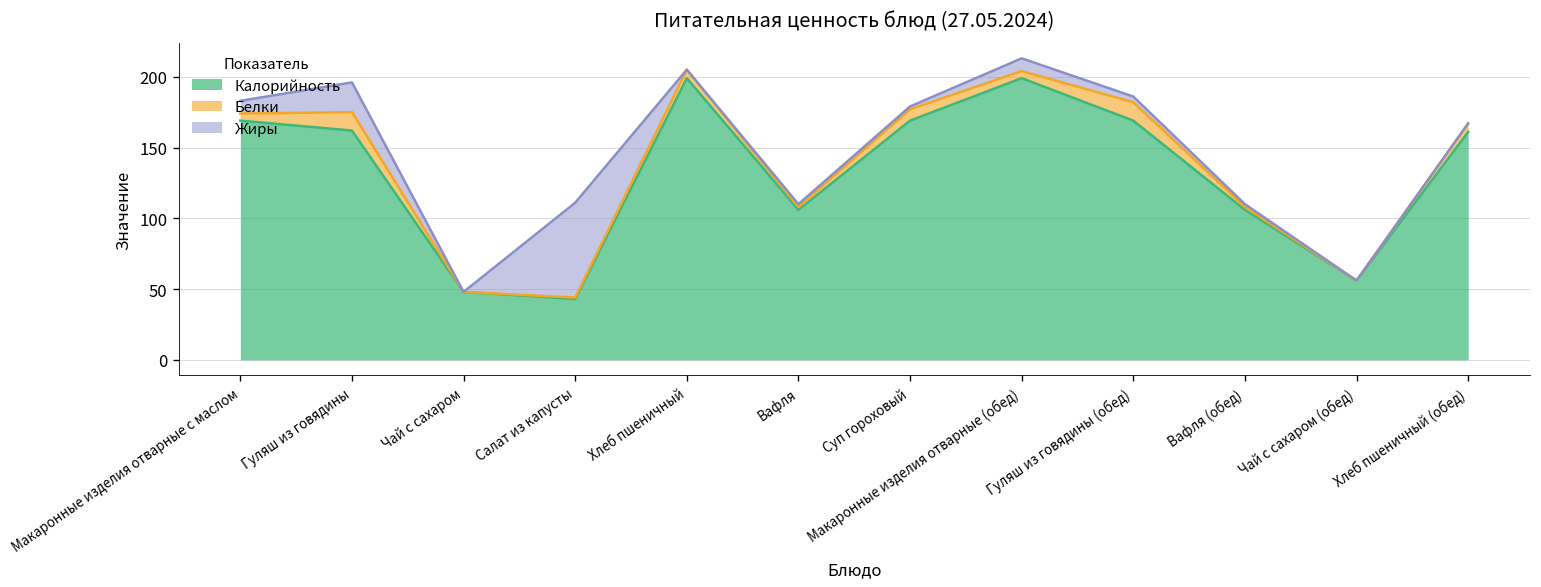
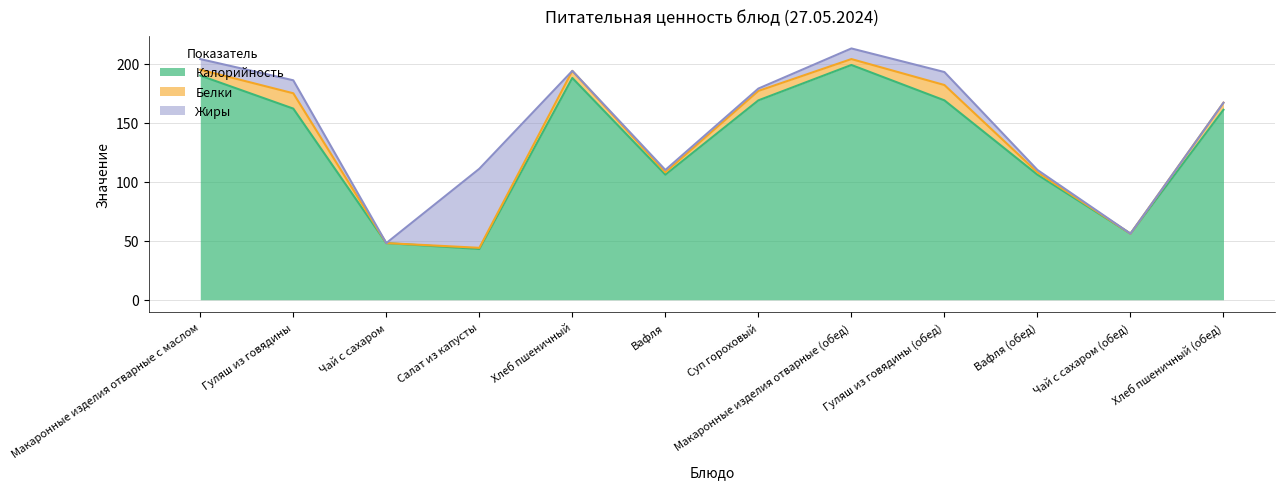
  {
    "Калорийность": {
-     "Макаронные изделия отварные с маслом": 169,
+     "Макаронные изделия отварные с маслом": 190,
      "Гуляш из говядины": 162,
-     "Хлеб пшеничный": 199,
+     "Хлеб пшеничный": 188,
      "Суп гороховый": 169,
      "Макаронные изделия отварные (обед)": 199,
      "Гуляш из говядины (обед)": 169,
      "Хлеб пшеничный (обед)": 161
    },
    "Белки": {
      "Макаронные изделия отварные с маслом": 5,
      "Гуляш из говядины": 13,
      "Макаронные изделия отварные (обед)": 5,
      "Гуляш из говядины (обед)": 13
    },
    "Жиры": {
      "Макаронные изделия отварные с маслом": 9,
-     "Гуляш из говядины": 21,
+     "Гуляш из говядины": 11,
      "Салат из капусты": 67,
      "Макаронные изделия отварные (обед)": 9,
-     "Гуляш из говядины (обед)": 4
+     "Гуляш из говядины (обед)": 11
    }
  }
